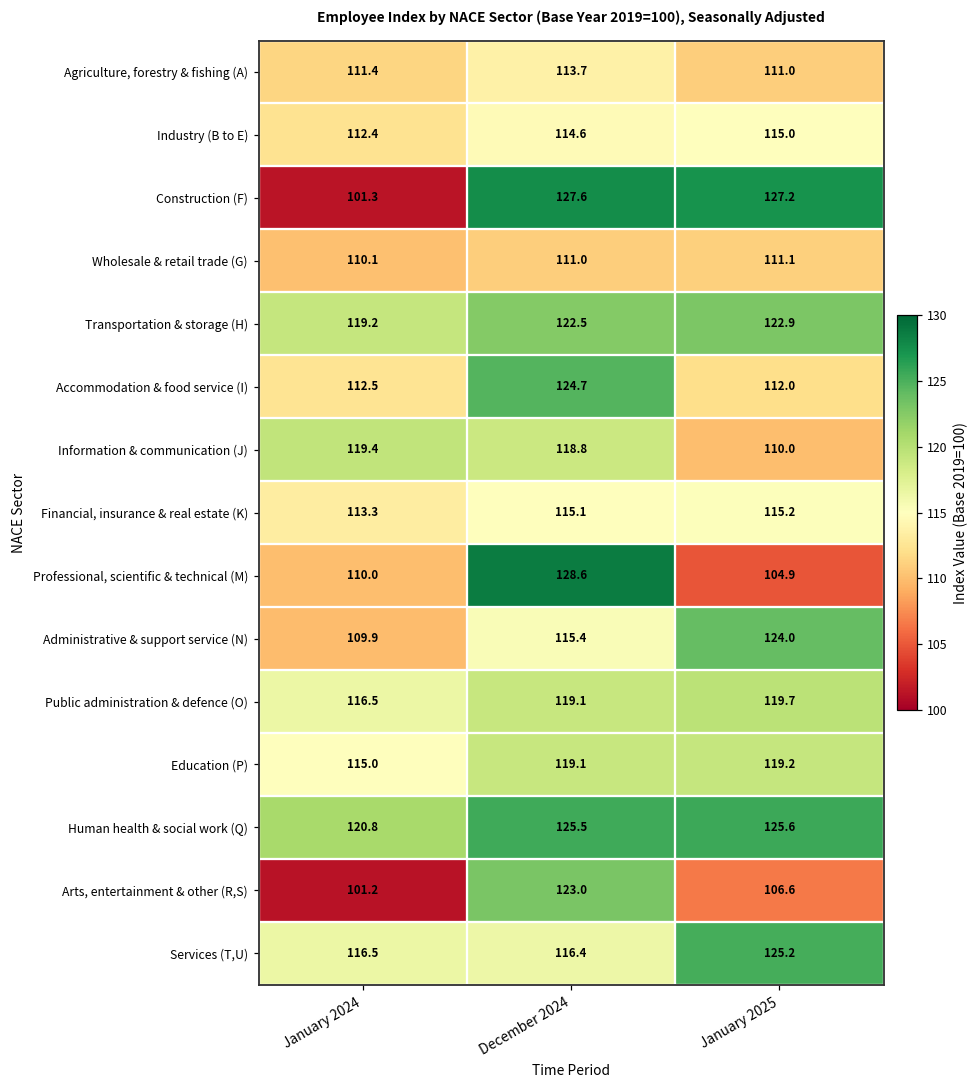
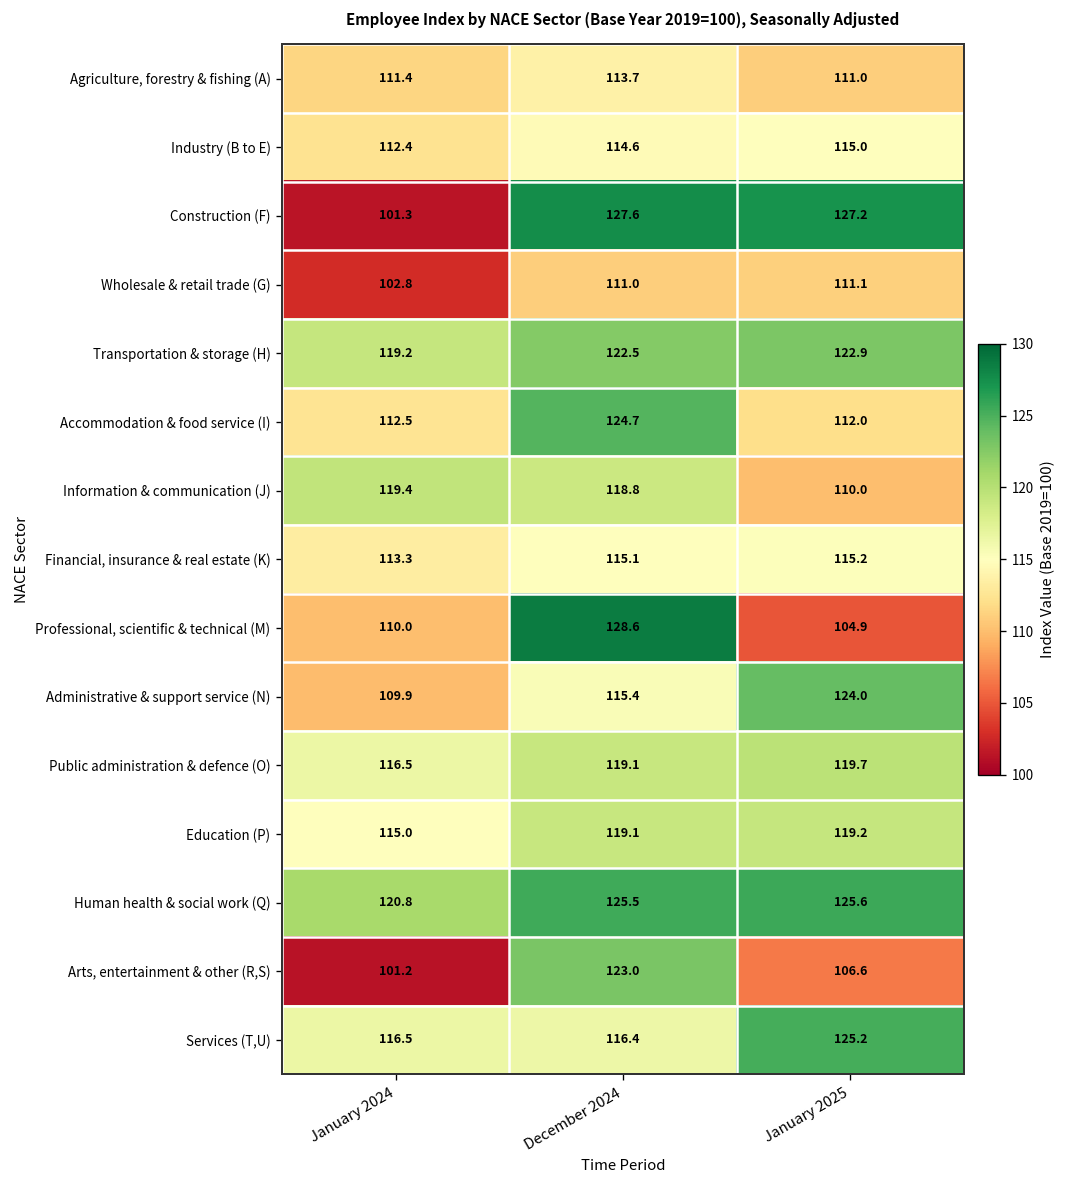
  {
    "Agriculture, forestry & fishing (A)": {
      "January 2024": 111.4,
      "December 2024": 113.7,
      "January 2025": 111.0
    },
    "Industry (B to E)": {
      "January 2024": 112.4,
      "December 2024": 114.6,
      "January 2025": 115.0
    },
    "Construction (F)": {
      "January 2024": 101.3,
      "December 2024": 127.6,
      "January 2025": 127.2
    },
    "Wholesale & retail trade (G)": {
-     "January 2024": 110.1,
+     "January 2024": 102.8,
      "December 2024": 111.0,
      "January 2025": 111.1
    },
    "Transportation & storage (H)": {
      "January 2024": 119.2,
      "December 2024": 122.5,
      "January 2025": 122.9
    },
    "Accommodation & food service (I)": {
      "January 2024": 112.5,
      "December 2024": 124.7,
      "January 2025": 112.0
    },
    "Information & communication (J)": {
      "January 2024": 119.4,
      "December 2024": 118.8,
      "January 2025": 110.0
    },
    "Financial, insurance & real estate (K)": {
      "January 2024": 113.3,
      "December 2024": 115.1,
      "January 2025": 115.2
    },
    "Professional, scientific & technical (M)": {
      "January 2024": 110.0,
      "December 2024": 128.6,
      "January 2025": 104.9
    },
    "Administrative & support service (N)": {
      "January 2024": 109.9,
      "December 2024": 115.4,
      "January 2025": 124.0
    },
    "Public administration & defence (O)": {
      "January 2024": 116.5,
      "December 2024": 119.1,
      "January 2025": 119.7
    },
    "Education (P)": {
      "January 2024": 115.0,
      "December 2024": 119.1,
      "January 2025": 119.2
    },
    "Human health & social work (Q)": {
      "January 2024": 120.8,
      "December 2024": 125.5,
      "January 2025": 125.6
    },
    "Arts, entertainment & other (R,S)": {
      "January 2024": 101.2,
      "December 2024": 123.0,
      "January 2025": 106.6
    },
    "Services (T,U)": {
      "January 2024": 116.5,
      "December 2024": 116.4,
      "January 2025": 125.2
    }
  }
